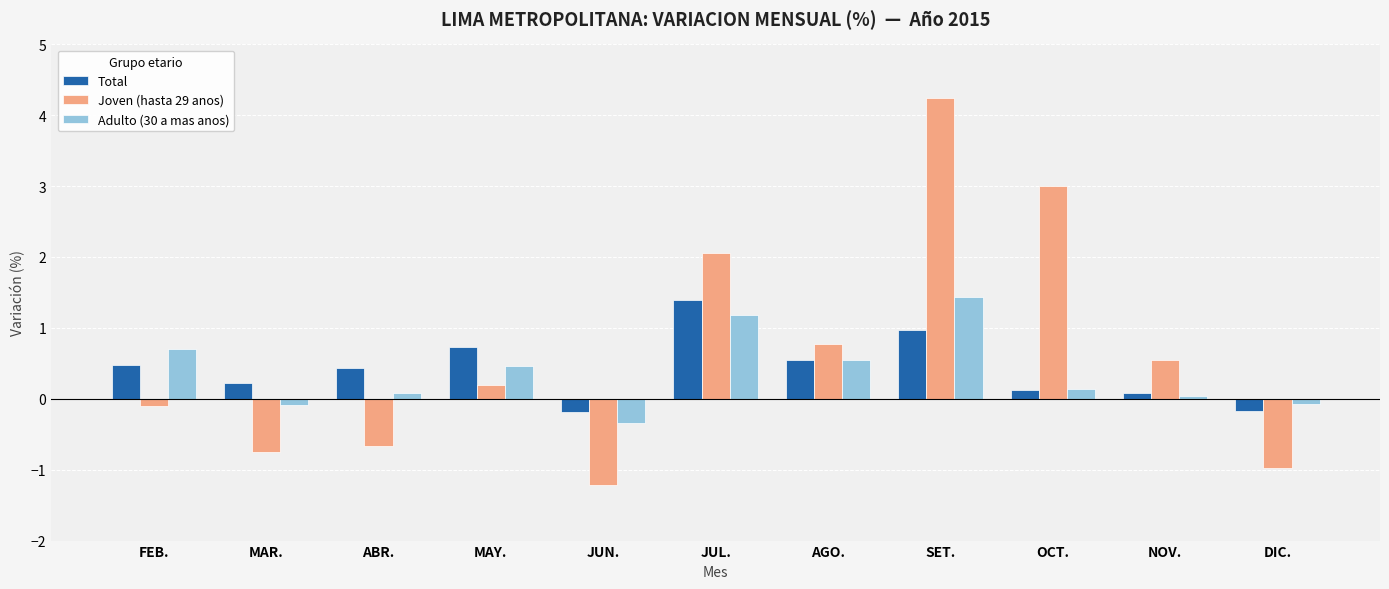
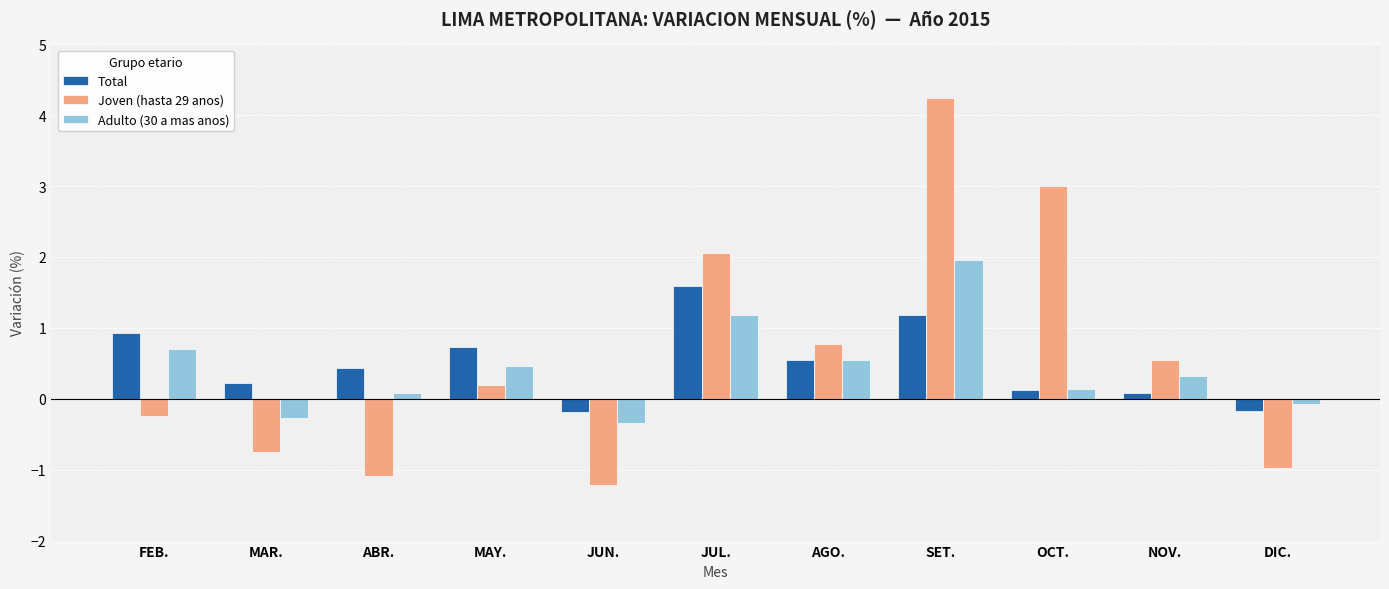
  {
    "Total": {
-     "FEB.": 0.5,
+     "FEB.": 0.9,
      "MAR.": 0.2,
      "ABR.": 0.4,
      "MAY.": 0.7,
      "JUN.": -0.2,
-     "JUL.": 1.4,
+     "JUL.": 1.6,
      "AGO.": 0.5,
-     "SET.": 1.0,
+     "SET.": 1.2,
      "OCT.": 0.1,
      "NOV.": 0.1,
      "DIC.": -0.2
    },
    "Joven (hasta 29 anos)": {
-     "FEB.": -0.1,
+     "FEB.": -0.2,
      "MAR.": -0.8,
-     "ABR.": -0.7,
+     "ABR.": -1.1,
      "MAY.": 0.2,
      "JUN.": -1.2,
      "JUL.": 2.1,
      "AGO.": 0.8,
      "SET.": 4.2,
      "OCT.": 3.0,
      "NOV.": 0.6,
      "DIC.": -1.0
    },
    "Adulto (30 a mas anos)": {
      "FEB.": 0.7,
-     "MAR.": -0.1,
+     "MAR.": -0.3,
      "ABR.": 0.1,
      "MAY.": 0.5,
      "JUN.": -0.3,
      "JUL.": 1.2,
      "AGO.": 0.5,
-     "SET.": 1.4,
+     "SET.": 2.0,
      "OCT.": 0.1,
-     "NOV.": 0.0,
+     "NOV.": 0.3,
      "DIC.": -0.1
    }
  }
